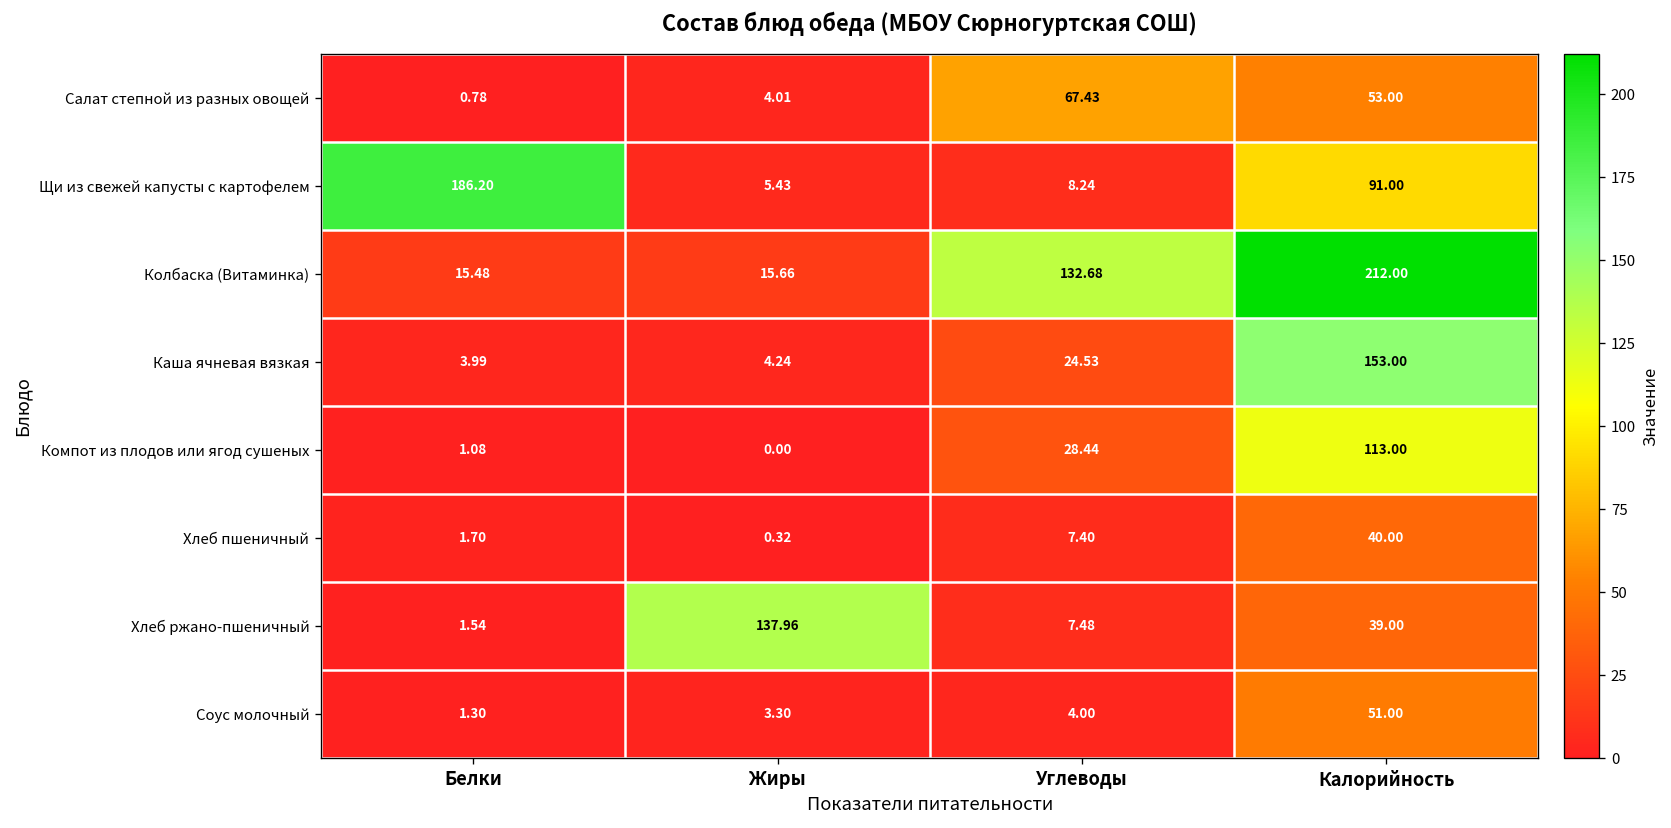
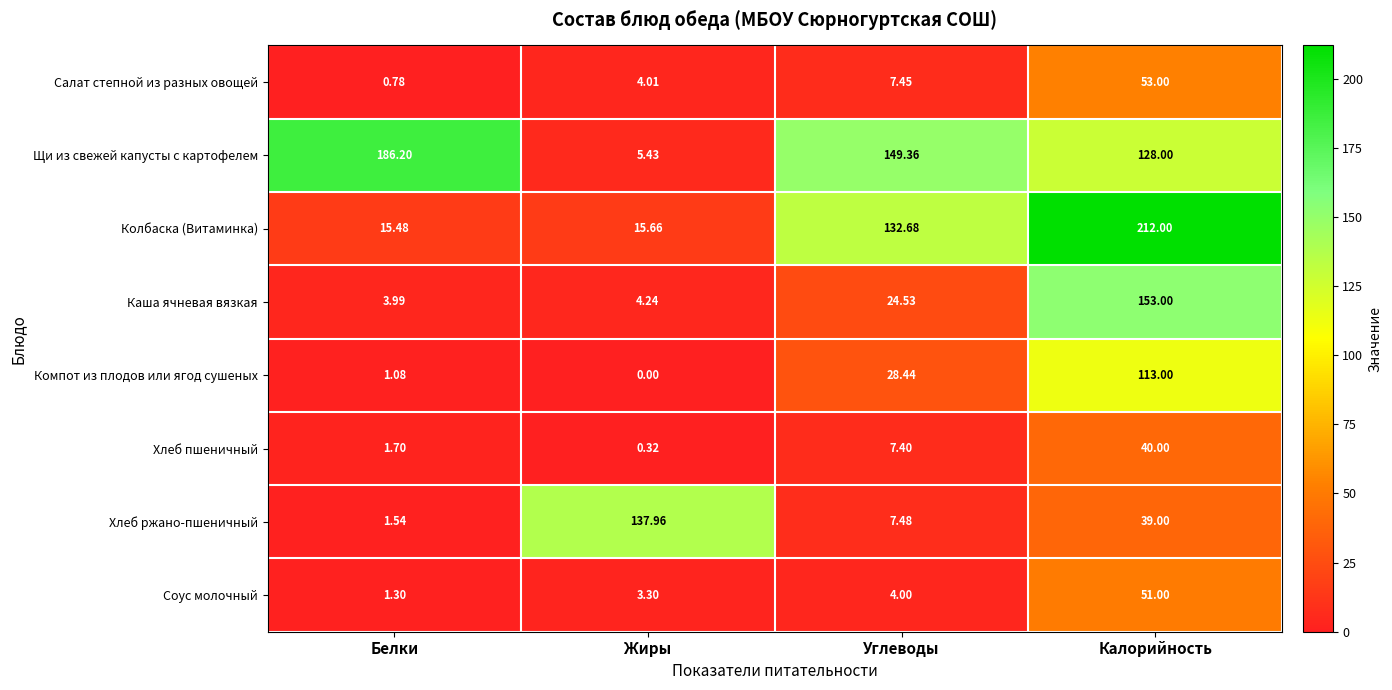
  {
    "Салат степной из разных овощей": {
      "Белки": 0.78,
      "Жиры": 4.01,
-     "Углеводы": 67.43,
+     "Углеводы": 7.45,
      "Калорийность": 53.00
    },
    "Щи из свежей капусты с картофелем": {
      "Белки": 186.20,
      "Жиры": 5.43,
-     "Углеводы": 8.24,
-     "Калорийность": 91.00
+     "Углеводы": 149.36,
+     "Калорийность": 128.00
    },
    "Колбаска (Витаминка)": {
      "Белки": 15.48,
      "Жиры": 15.66,
      "Углеводы": 132.68,
      "Калорийность": 212.00
    },
    "Каша ячневая вязкая": {
      "Белки": 3.99,
      "Жиры": 4.24,
      "Углеводы": 24.53,
      "Калорийность": 153.00
    },
    "Компот из плодов или ягод сушеных": {
      "Белки": 1.08,
      "Жиры": 0.00,
      "Углеводы": 28.44,
      "Калорийность": 113.00
    },
    "Хлеб пшеничный": {
      "Белки": 1.70,
      "Жиры": 0.32,
      "Углеводы": 7.40,
      "Калорийность": 40.00
    },
    "Хлеб ржано-пшеничный": {
      "Белки": 1.54,
      "Жиры": 137.96,
      "Углеводы": 7.48,
      "Калорийность": 39.00
    },
    "Соус молочный": {
      "Белки": 1.30,
      "Жиры": 3.30,
      "Углеводы": 4.00,
      "Калорийность": 51.00
    }
  }
